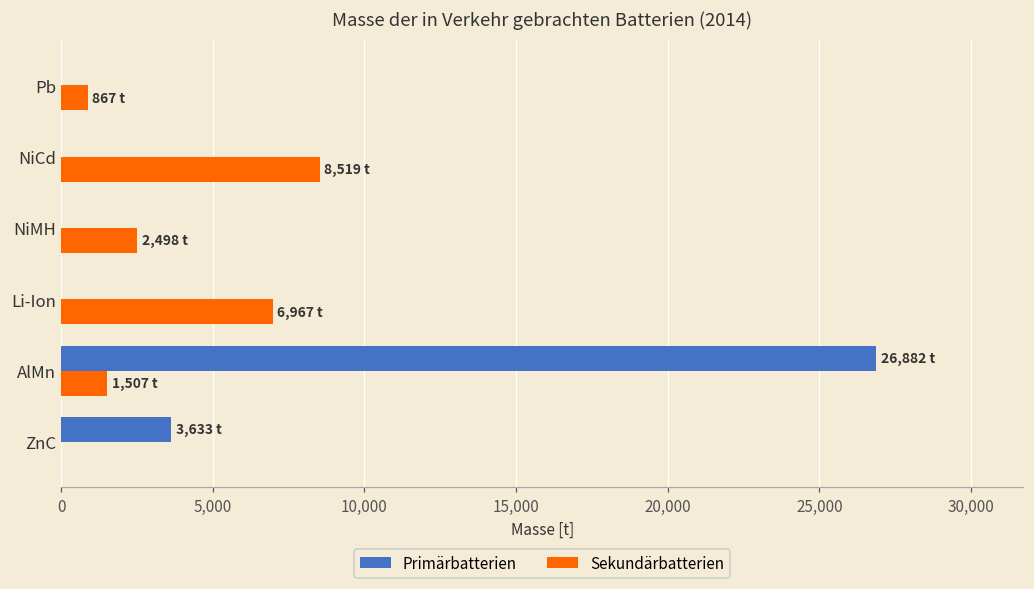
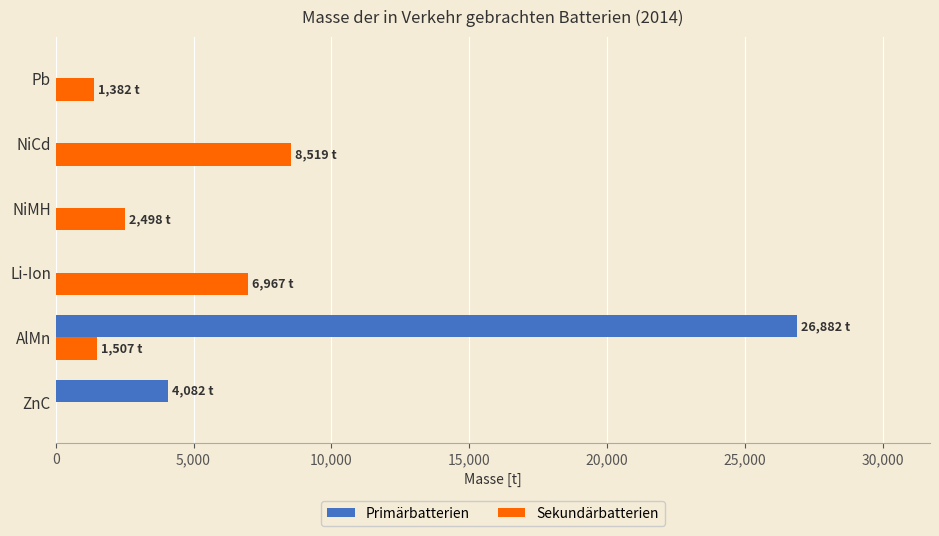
  {
    "Primärbatterien": {
      "AlMn": "26,882",
-     "ZnC": "3,633"
+     "ZnC": "4,082"
    },
    "Sekundärbatterien": {
-     "Pb": "867",
+     "Pb": "1,382",
      "NiCd": "8,519",
      "NiMH": "2,498",
      "Li-Ion": "6,967",
      "AlMn": "1,507"
    }
  }
